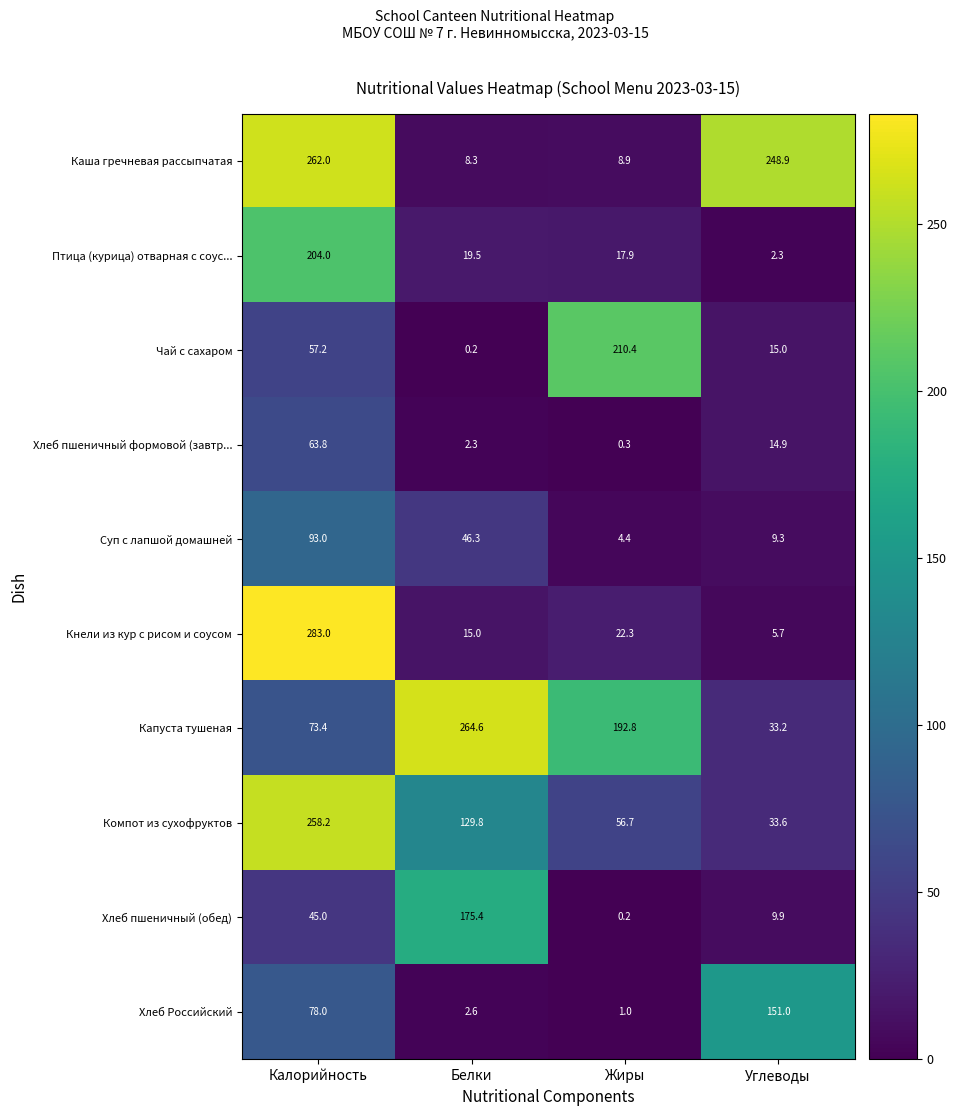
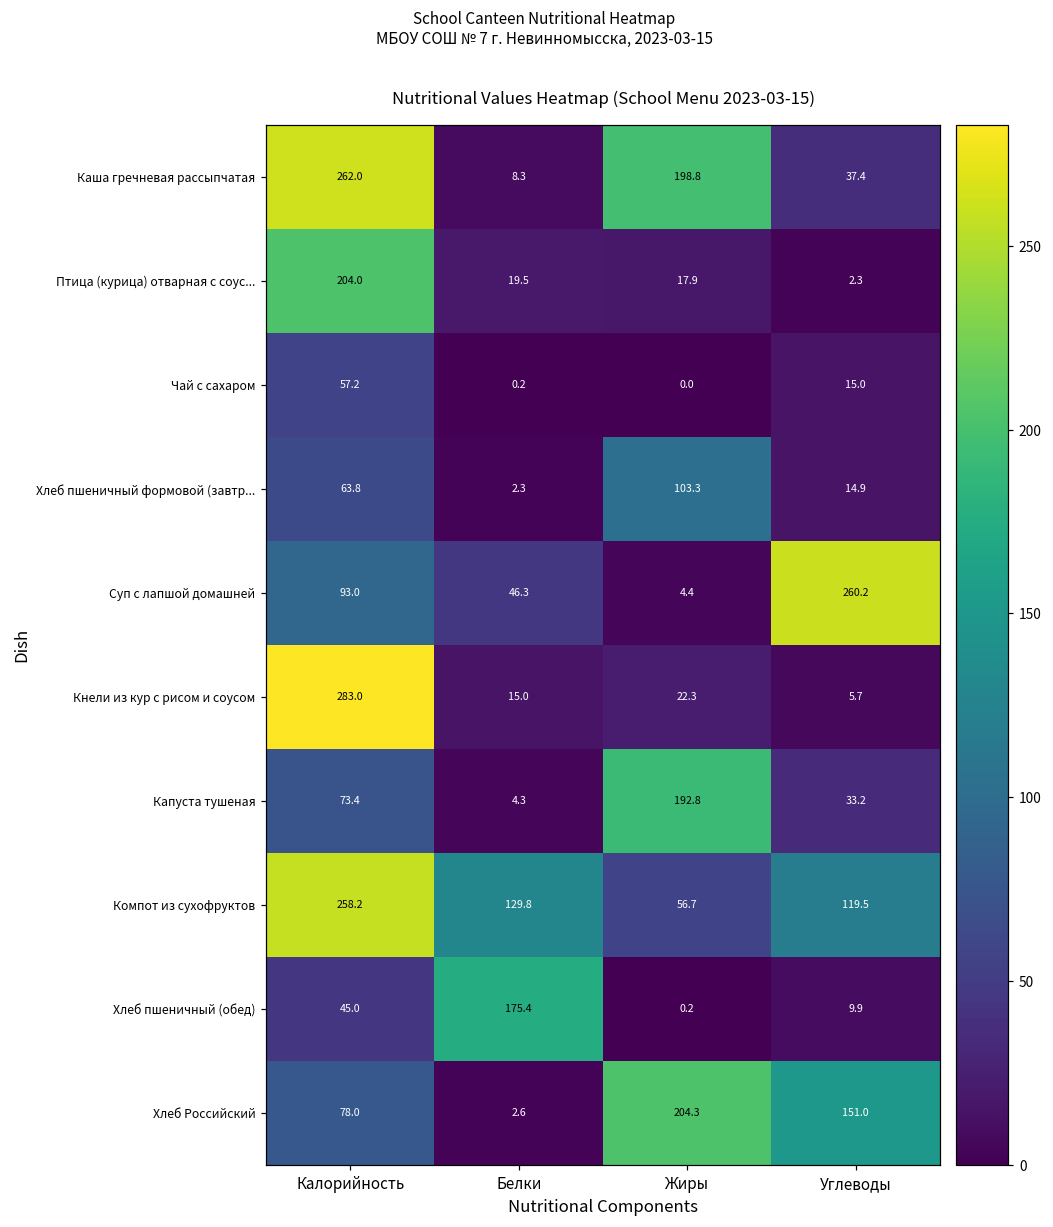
  {
    "Каша гречневая рассыпчатая": {
      "Калорийность": 262.0,
      "Белки": 8.3,
-     "Жиры": 8.9,
-     "Углеводы": 248.9
+     "Жиры": 198.8,
+     "Углеводы": 37.4
    },
    "Птица (курица) отварная с соус...": {
      "Калорийность": 204.0,
      "Белки": 19.5,
      "Жиры": 17.9,
      "Углеводы": 2.3
    },
    "Чай с сахаром": {
      "Калорийность": 57.2,
      "Белки": 0.2,
-     "Жиры": 210.4,
+     "Жиры": 0.0,
      "Углеводы": 15.0
    },
    "Хлеб пшеничный формовой (завтр...": {
      "Калорийность": 63.8,
      "Белки": 2.3,
-     "Жиры": 0.3,
+     "Жиры": 103.3,
      "Углеводы": 14.9
    },
    "Суп с лапшой домашней": {
      "Калорийность": 93.0,
      "Белки": 46.3,
      "Жиры": 4.4,
-     "Углеводы": 9.3
+     "Углеводы": 260.2
    },
    "Кнели из кур с рисом и соусом": {
      "Калорийность": 283.0,
      "Белки": 15.0,
      "Жиры": 22.3,
      "Углеводы": 5.7
    },
    "Капуста тушеная": {
      "Калорийность": 73.4,
-     "Белки": 264.6,
+     "Белки": 4.3,
      "Жиры": 192.8,
      "Углеводы": 33.2
    },
    "Компот из сухофруктов": {
      "Калорийность": 258.2,
      "Белки": 129.8,
      "Жиры": 56.7,
-     "Углеводы": 33.6
+     "Углеводы": 119.5
    },
    "Хлеб пшеничный (обед)": {
      "Калорийность": 45.0,
      "Белки": 175.4,
      "Жиры": 0.2,
      "Углеводы": 9.9
    },
    "Хлеб Российский": {
      "Калорийность": 78.0,
      "Белки": 2.6,
-     "Жиры": 1.0,
+     "Жиры": 204.3,
      "Углеводы": 151.0
    }
  }
